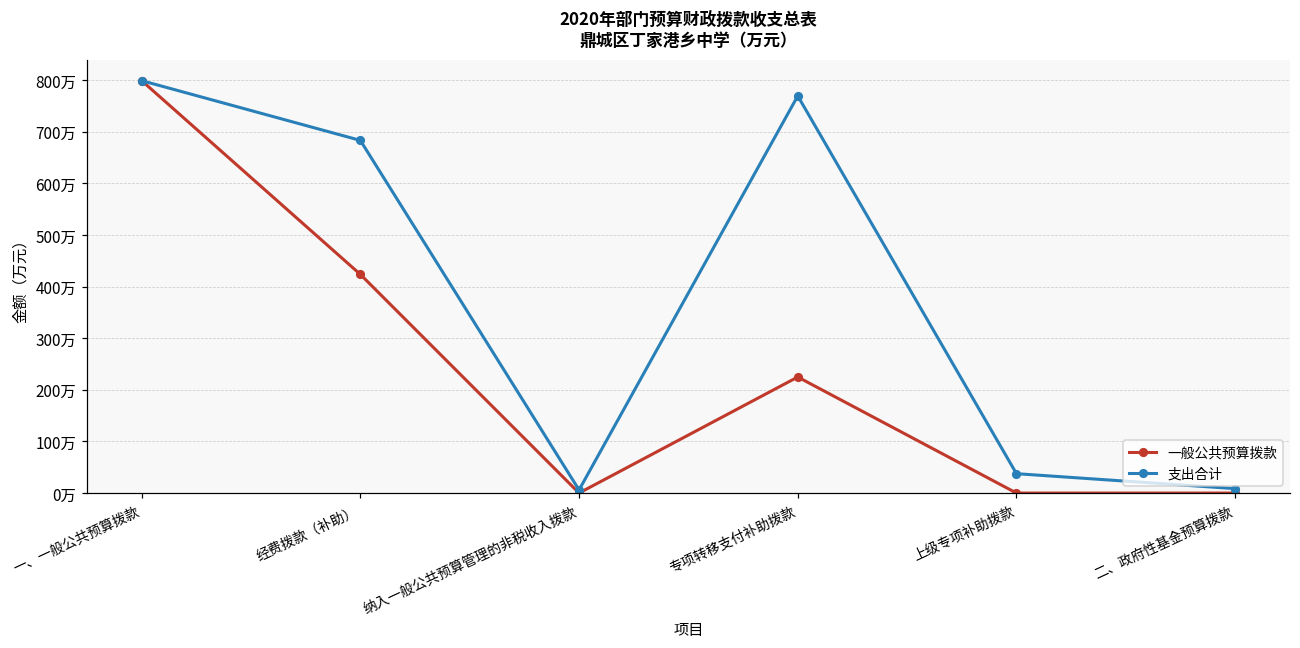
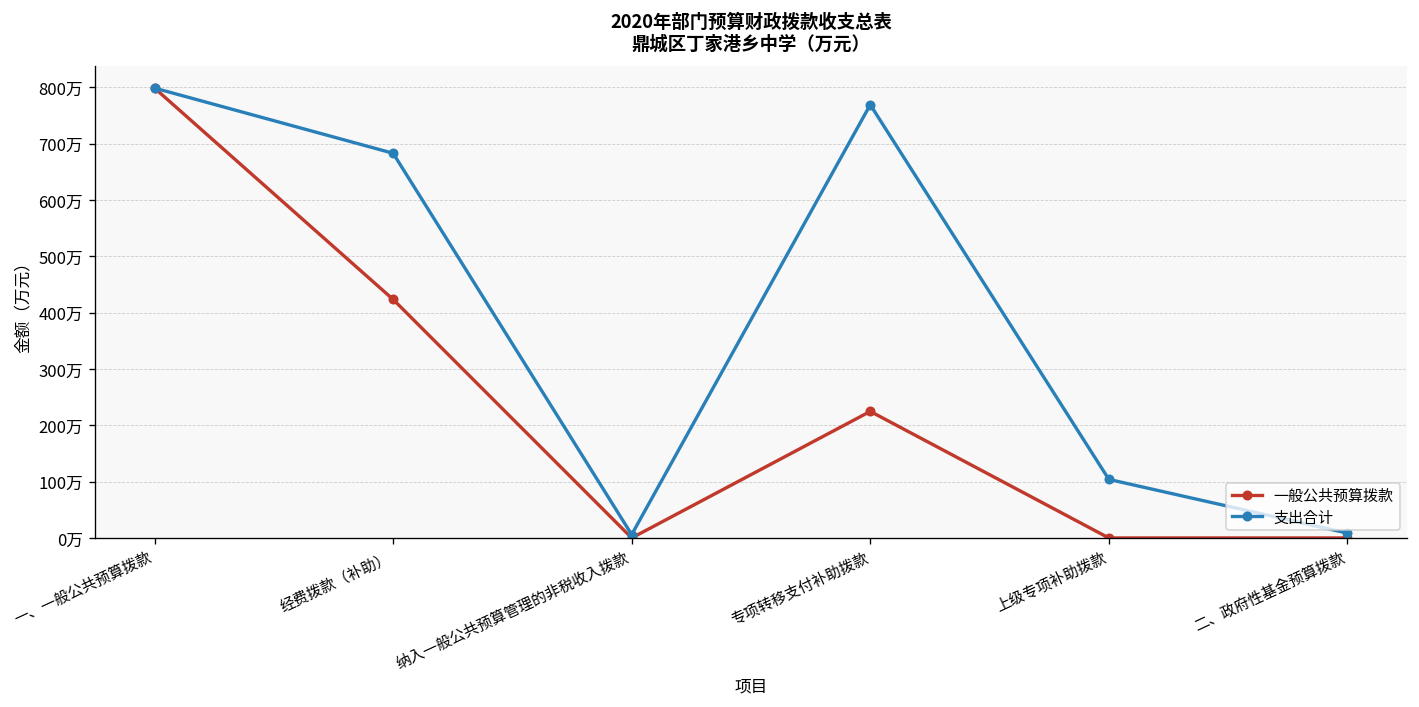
  {
    "一般公共预算拨款": {
      "经费拨款（补助）": "420万",
      "纳入一般公共预算管理的非税收入拨款": "0万",
      "专项转移支付补助拨款": "220万",
      "上级专项补助拨款": "0万",
      "二、政府性基金预算拨款": "0万"
    },
    "支出合计": {
      "经费拨款（补助）": "680万",
      "纳入一般公共预算管理的非税收入拨款": "10万",
      "专项转移支付补助拨款": "770万",
-     "上级专项补助拨款": "40万",
+     "上级专项补助拨款": "100万",
      "二、政府性基金预算拨款": "10万"
    }
  }
